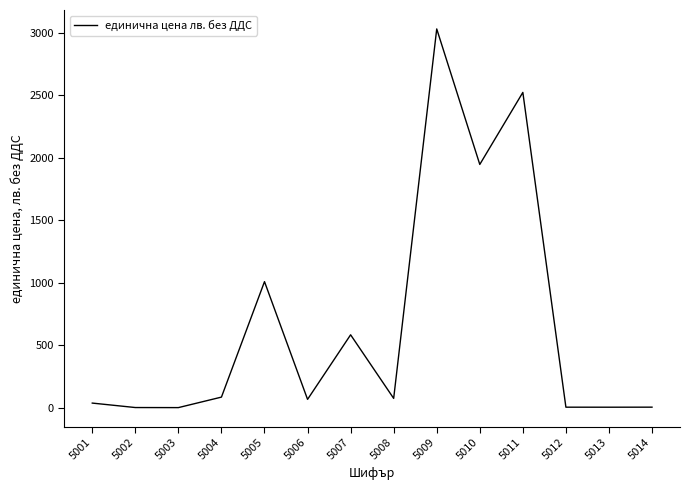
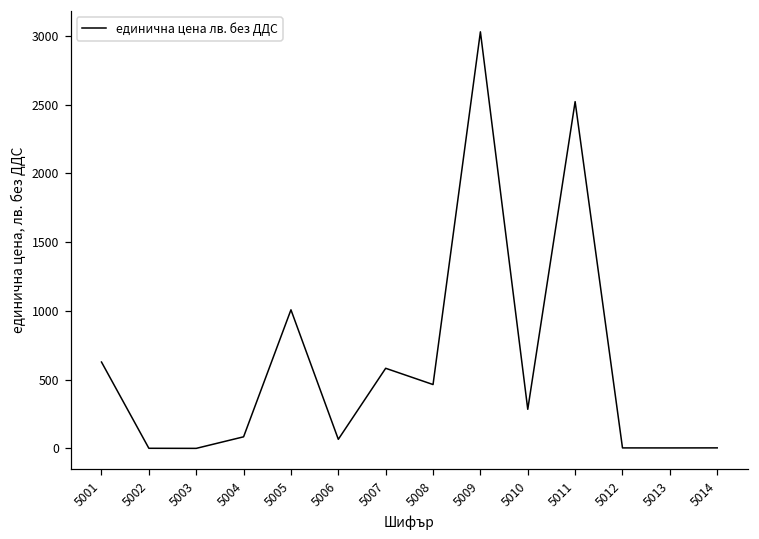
  {
-   "5001": 40,
+   "5001": 630,
    "5002": 0,
    "5003": 0,
    "5004": 80,
    "5005": 1010,
    "5006": 70,
    "5007": 580,
-   "5008": 70,
+   "5008": 470,
    "5009": 3030,
-   "5010": 1950,
+   "5010": 280,
    "5011": 2520,
    "5012": 0,
    "5013": 0,
    "5014": 0
  }
